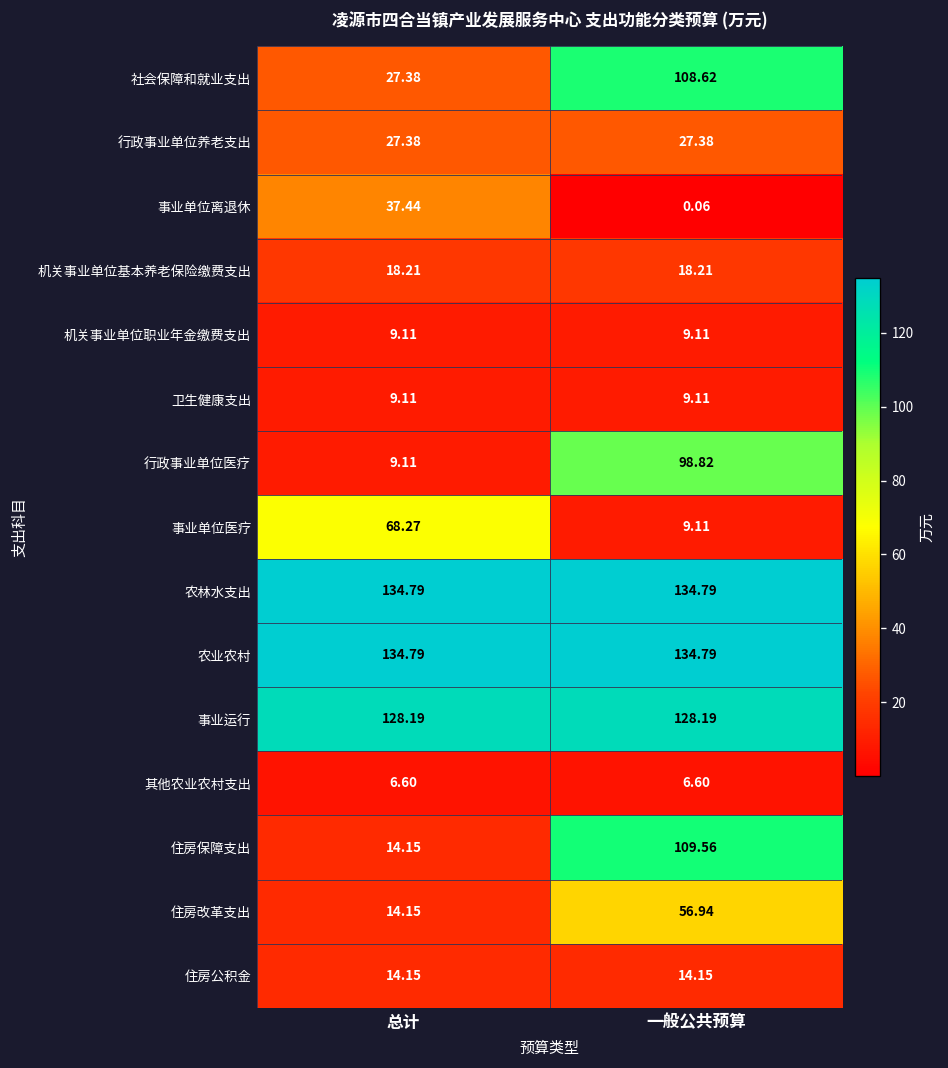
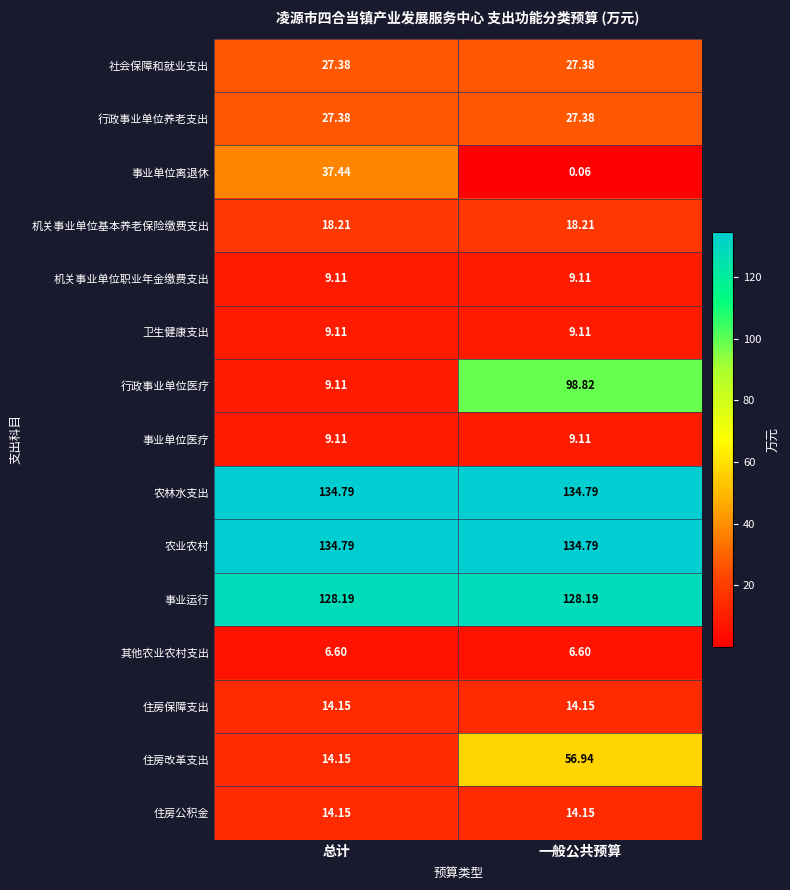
  {
    "社会保障和就业支出": {
      "总计": 27.38,
-     "一般公共预算": 108.62
+     "一般公共预算": 27.38
    },
    "行政事业单位养老支出": {
      "总计": 27.38,
      "一般公共预算": 27.38
    },
    "事业单位离退休": {
      "总计": 37.44,
      "一般公共预算": 0.06
    },
    "机关事业单位基本养老保险缴费支出": {
      "总计": 18.21,
      "一般公共预算": 18.21
    },
    "机关事业单位职业年金缴费支出": {
      "总计": 9.11,
      "一般公共预算": 9.11
    },
    "卫生健康支出": {
      "总计": 9.11,
      "一般公共预算": 9.11
    },
    "行政事业单位医疗": {
      "总计": 9.11,
      "一般公共预算": 98.82
    },
    "事业单位医疗": {
-     "总计": 68.27,
+     "总计": 9.11,
      "一般公共预算": 9.11
    },
    "农林水支出": {
      "总计": 134.79,
      "一般公共预算": 134.79
    },
    "农业农村": {
      "总计": 134.79,
      "一般公共预算": 134.79
    },
    "事业运行": {
      "总计": 128.19,
      "一般公共预算": 128.19
    },
    "其他农业农村支出": {
      "总计": 6.60,
      "一般公共预算": 6.60
    },
    "住房保障支出": {
      "总计": 14.15,
-     "一般公共预算": 109.56
+     "一般公共预算": 14.15
    },
    "住房改革支出": {
      "总计": 14.15,
      "一般公共预算": 56.94
    },
    "住房公积金": {
      "总计": 14.15,
      "一般公共预算": 14.15
    }
  }
